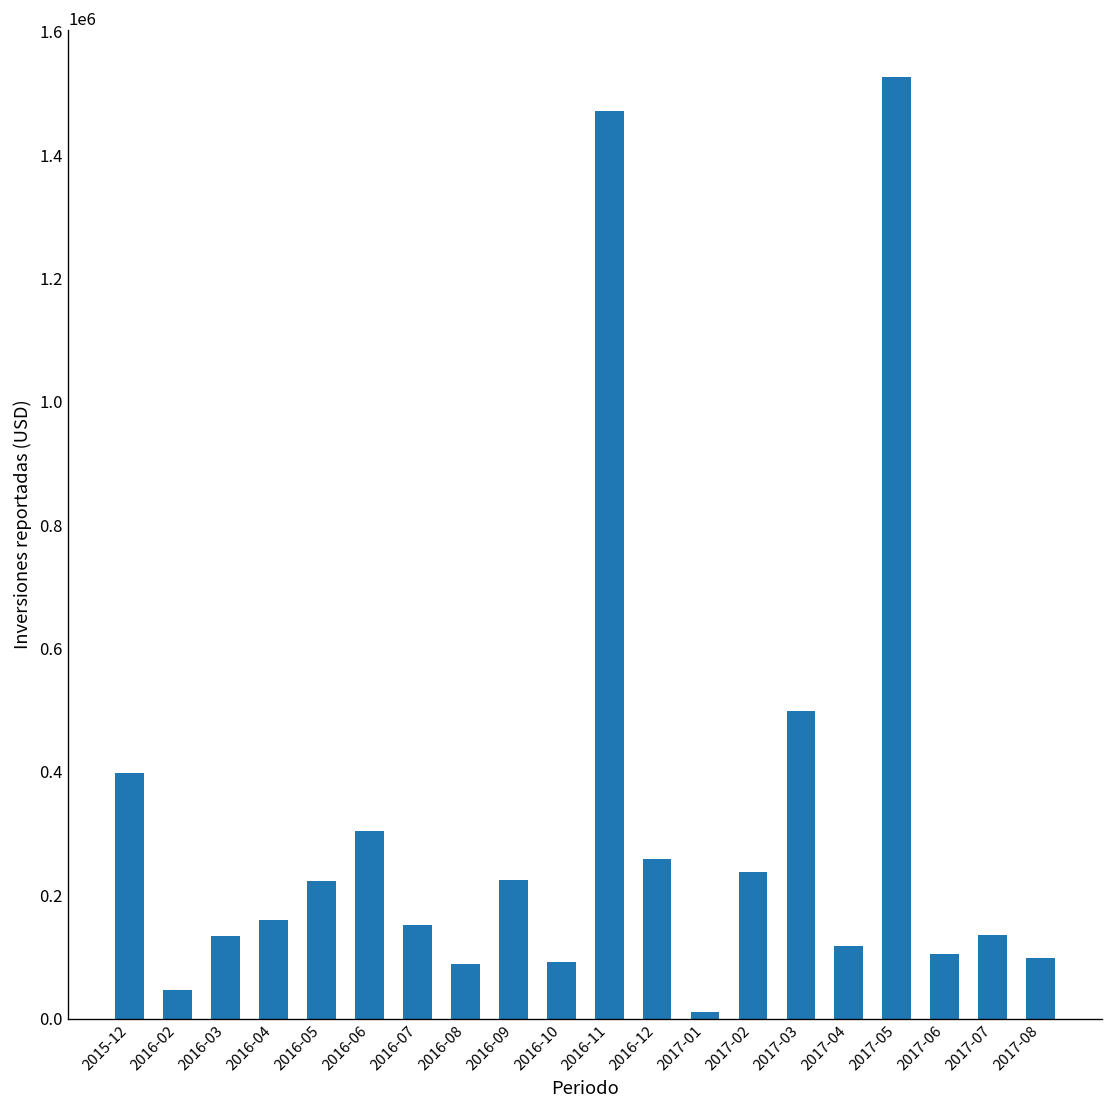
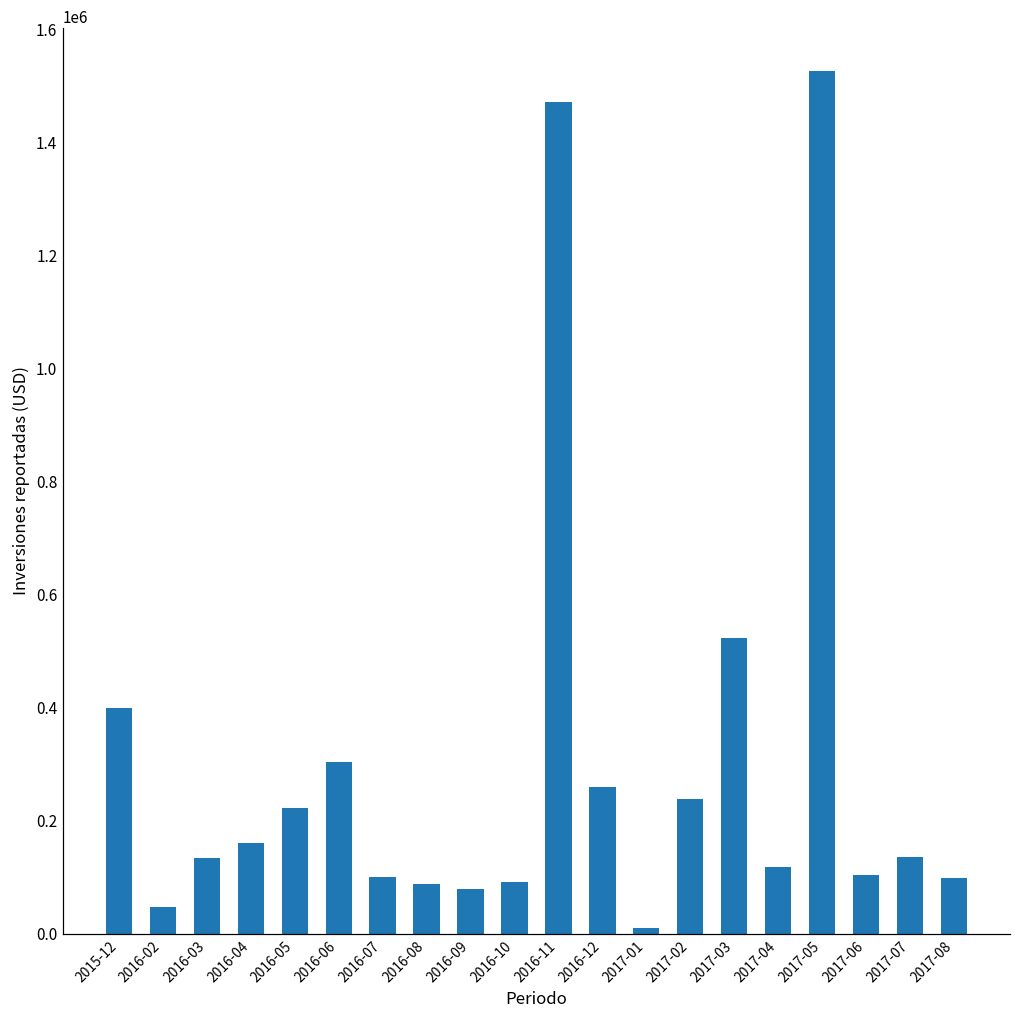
  {
    "2015-12": 400000,
    "2016-02": 50000,
    "2016-03": 130000,
    "2016-04": 160000,
    "2016-05": 220000,
    "2016-06": 300000,
-   "2016-07": 150000,
+   "2016-07": 100000,
    "2016-08": 90000,
-   "2016-09": 220000,
+   "2016-09": 80000,
    "2016-10": 90000,
    "2016-11": 1470000,
    "2016-12": 260000,
    "2017-01": 10000,
    "2017-02": 240000,
-   "2017-03": 500000,
+   "2017-03": 520000,
    "2017-04": 120000,
    "2017-05": 1530000,
    "2017-06": 100000,
    "2017-07": 140000,
    "2017-08": 100000
  }
